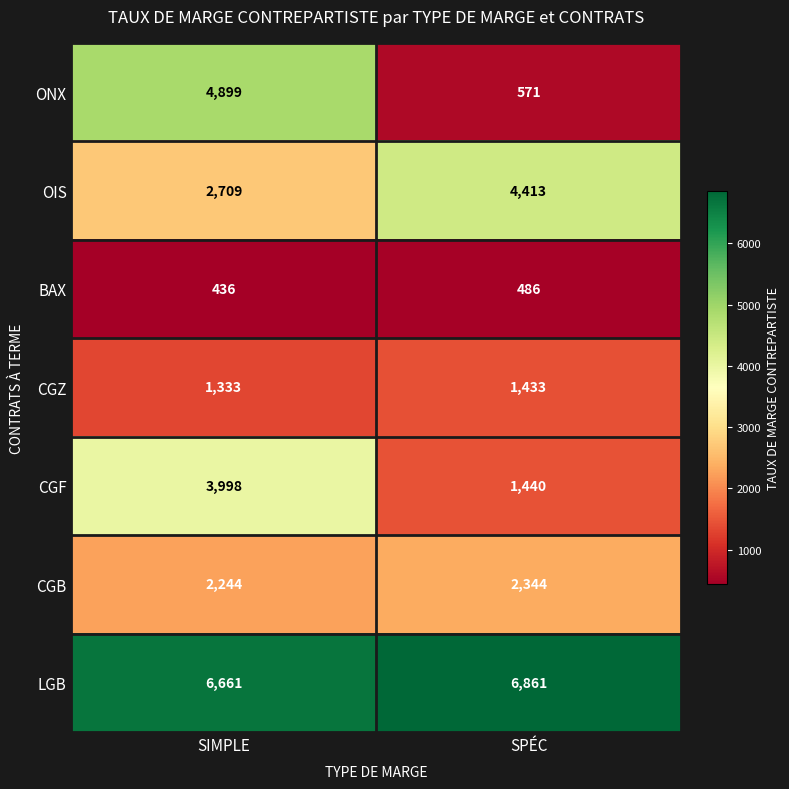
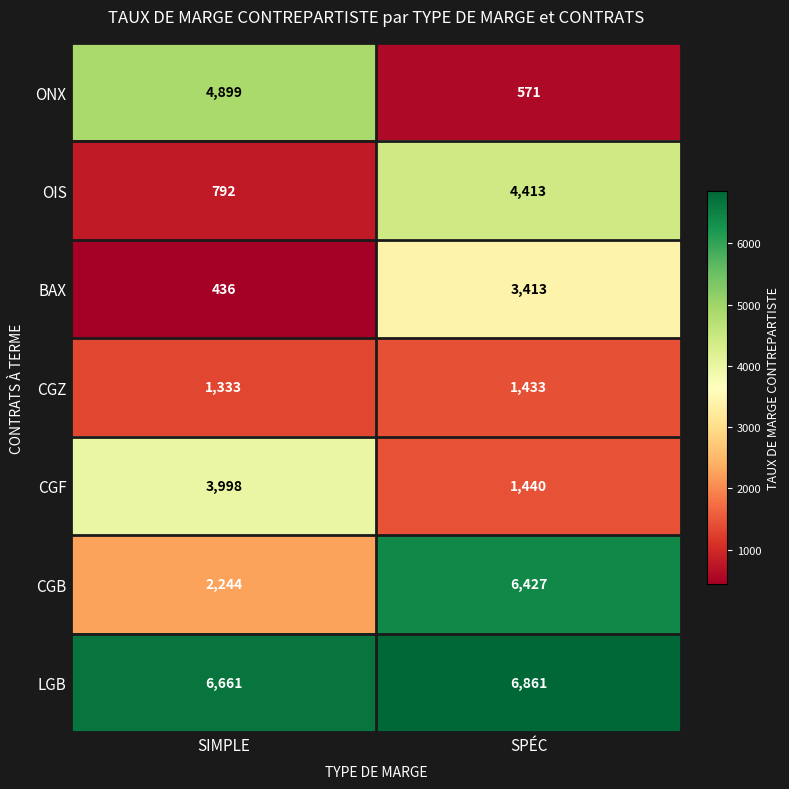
  {
    "ONX": {
      "SIMPLE": "4,899",
      "SPÉC": "571"
    },
    "OIS": {
-     "SIMPLE": "2,709",
+     "SIMPLE": "792",
      "SPÉC": "4,413"
    },
    "BAX": {
      "SIMPLE": "436",
-     "SPÉC": "486"
+     "SPÉC": "3,413"
    },
    "CGZ": {
      "SIMPLE": "1,333",
      "SPÉC": "1,433"
    },
    "CGF": {
      "SIMPLE": "3,998",
      "SPÉC": "1,440"
    },
    "CGB": {
      "SIMPLE": "2,244",
-     "SPÉC": "2,344"
+     "SPÉC": "6,427"
    },
    "LGB": {
      "SIMPLE": "6,661",
      "SPÉC": "6,861"
    }
  }
